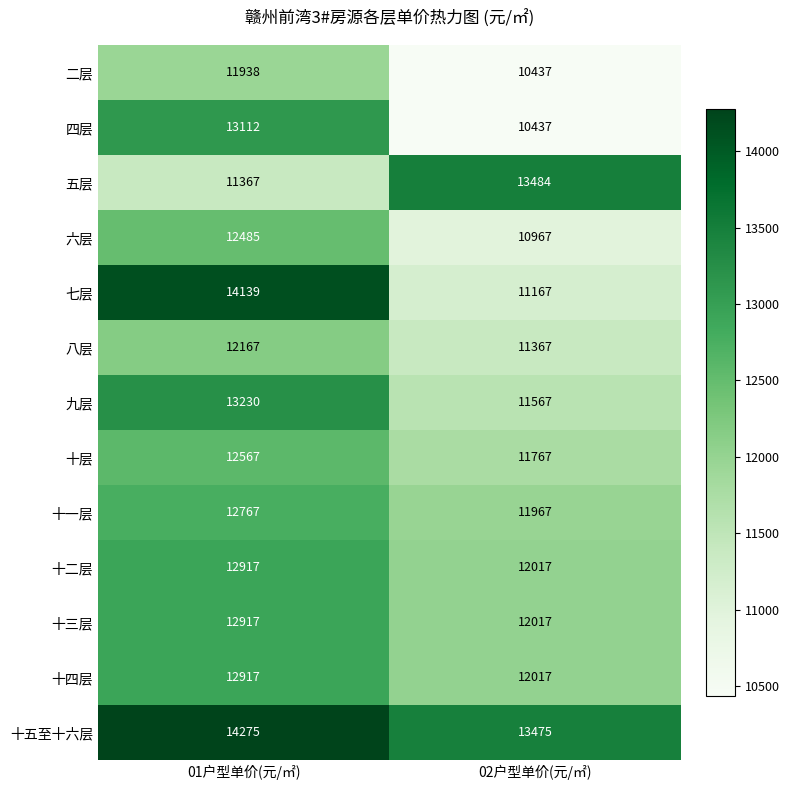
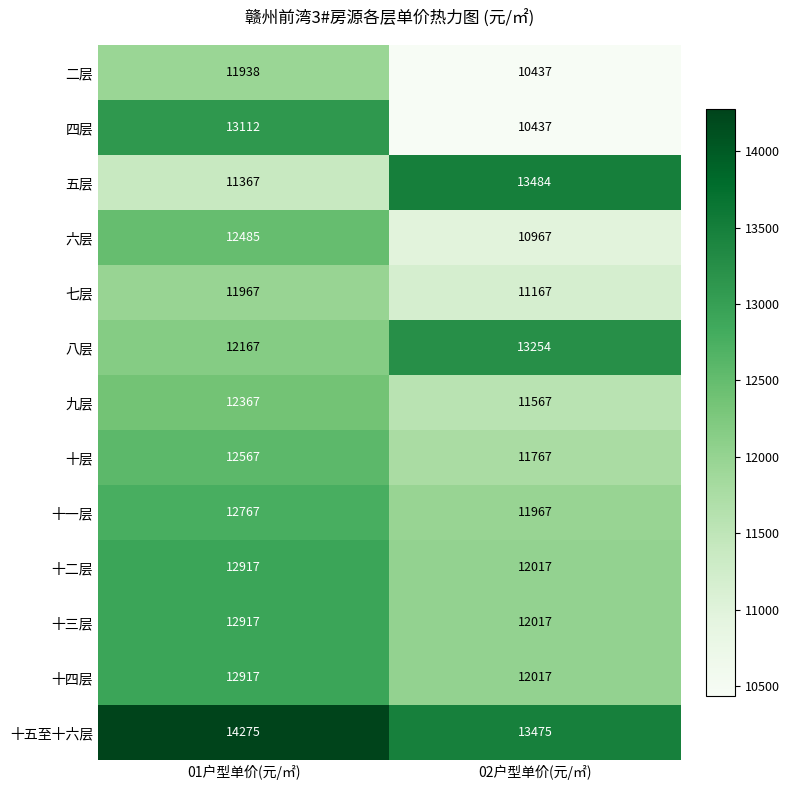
  {
    "二层": {
      "01户型单价(元/㎡)": 11938,
      "02户型单价(元/㎡)": 10437
    },
    "四层": {
      "01户型单价(元/㎡)": 13112,
      "02户型单价(元/㎡)": 10437
    },
    "五层": {
      "01户型单价(元/㎡)": 11367,
      "02户型单价(元/㎡)": 13484
    },
    "六层": {
      "01户型单价(元/㎡)": 12485,
      "02户型单价(元/㎡)": 10967
    },
    "七层": {
-     "01户型单价(元/㎡)": 14139,
+     "01户型单价(元/㎡)": 11967,
      "02户型单价(元/㎡)": 11167
    },
    "八层": {
      "01户型单价(元/㎡)": 12167,
-     "02户型单价(元/㎡)": 11367
+     "02户型单价(元/㎡)": 13254
    },
    "九层": {
-     "01户型单价(元/㎡)": 13230,
+     "01户型单价(元/㎡)": 12367,
      "02户型单价(元/㎡)": 11567
    },
    "十层": {
      "01户型单价(元/㎡)": 12567,
      "02户型单价(元/㎡)": 11767
    },
    "十一层": {
      "01户型单价(元/㎡)": 12767,
      "02户型单价(元/㎡)": 11967
    },
    "十二层": {
      "01户型单价(元/㎡)": 12917,
      "02户型单价(元/㎡)": 12017
    },
    "十三层": {
      "01户型单价(元/㎡)": 12917,
      "02户型单价(元/㎡)": 12017
    },
    "十四层": {
      "01户型单价(元/㎡)": 12917,
      "02户型单价(元/㎡)": 12017
    },
    "十五至十六层": {
      "01户型单价(元/㎡)": 14275,
      "02户型单价(元/㎡)": 13475
    }
  }
